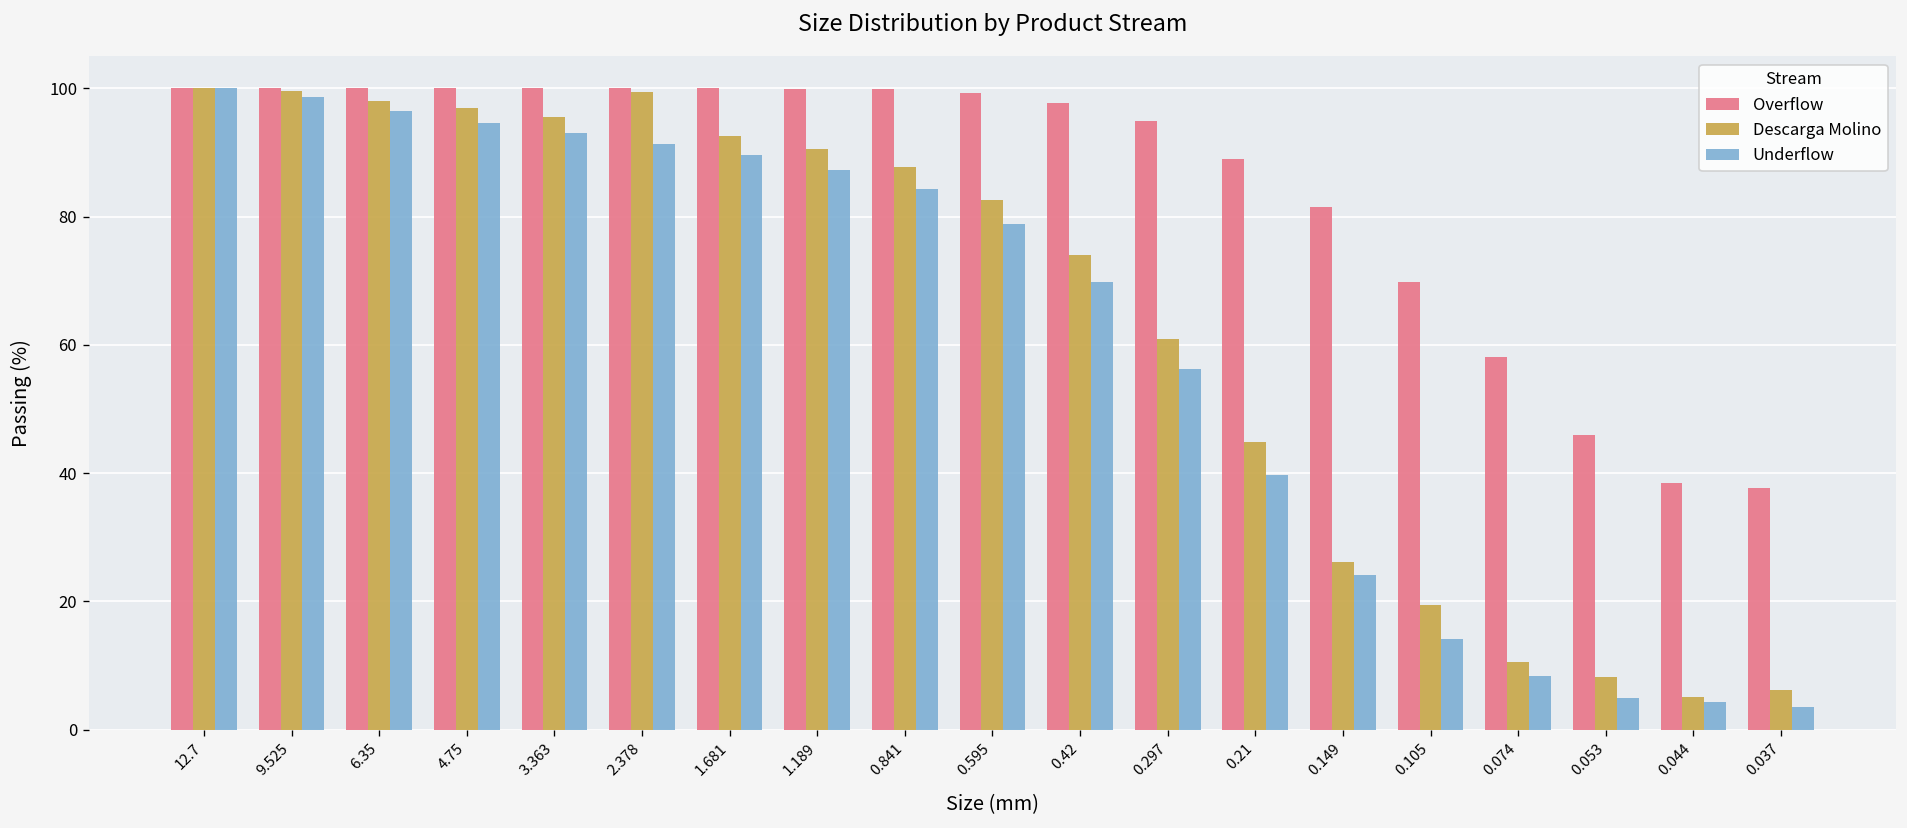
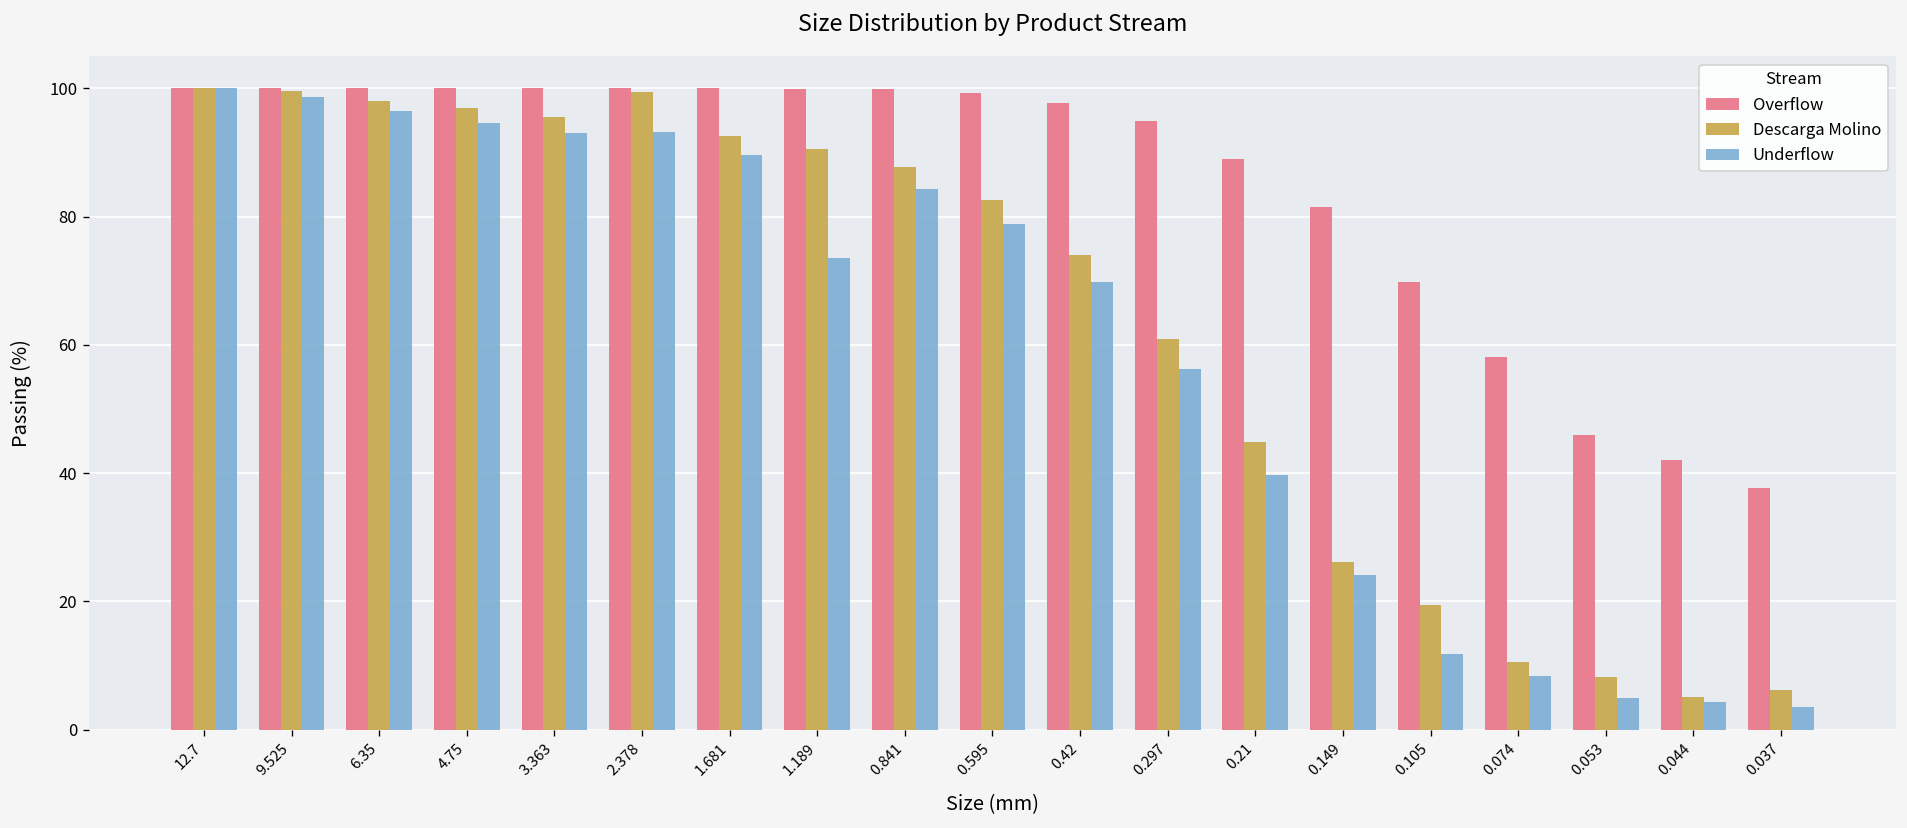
  {
    "Overflow": {
      "12.7": 100,
      "9.525": 100,
      "6.35": 100,
      "4.75": 100,
      "3.363": 100,
      "2.378": 100,
      "1.681": 100,
      "1.189": 100,
      "0.841": 100,
      "0.595": 99,
      "0.42": 98,
      "0.297": 95,
      "0.21": 89,
      "0.149": 82,
      "0.105": 70,
      "0.074": 58,
      "0.053": 46,
-     "0.044": 38,
+     "0.044": 42,
      "0.037": 38
    },
    "Descarga Molino": {
      "12.7": 100,
      "9.525": 100,
      "6.35": 98,
      "4.75": 97,
      "3.363": 96,
      "2.378": 99,
      "1.681": 93,
      "1.189": 90,
      "0.841": 88,
      "0.595": 83,
      "0.42": 74,
      "0.297": 61,
      "0.21": 45,
      "0.149": 26,
      "0.105": 19,
      "0.074": 11,
      "0.053": 8,
      "0.044": 5,
      "0.037": 6
    },
    "Underflow": {
      "12.7": 100,
      "9.525": 99,
      "6.35": 96,
      "4.75": 95,
      "3.363": 93,
-     "2.378": 91,
+     "2.378": 93,
      "1.681": 90,
-     "1.189": 87,
+     "1.189": 74,
      "0.841": 84,
      "0.595": 79,
      "0.42": 70,
      "0.297": 56,
      "0.21": 40,
      "0.149": 24,
-     "0.105": 14,
+     "0.105": 12,
      "0.074": 8,
      "0.053": 5,
      "0.044": 4,
      "0.037": 4
    }
  }
